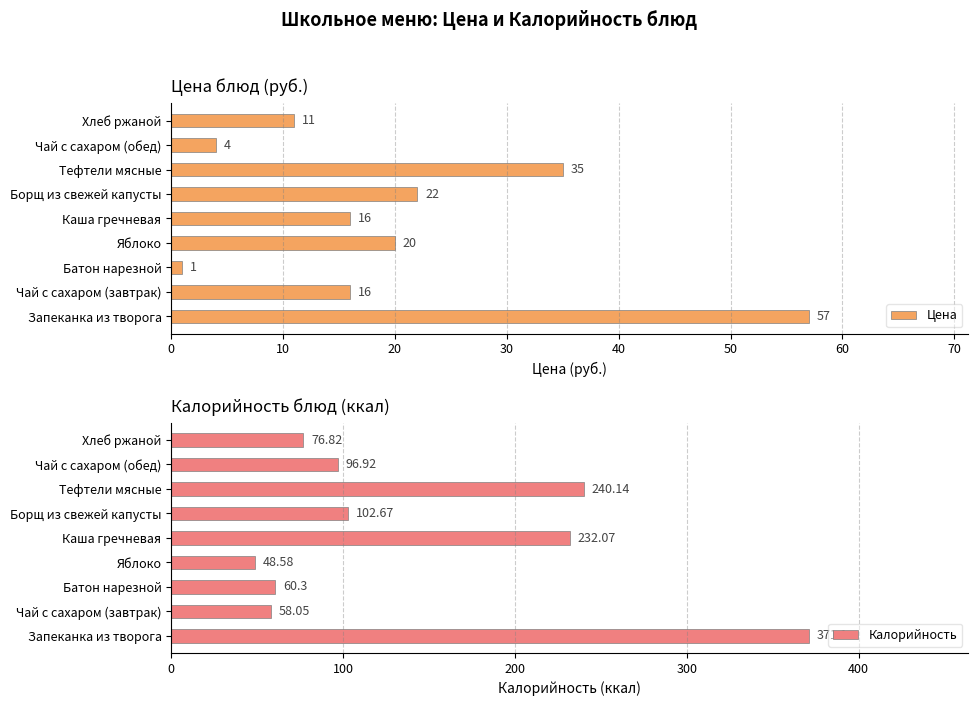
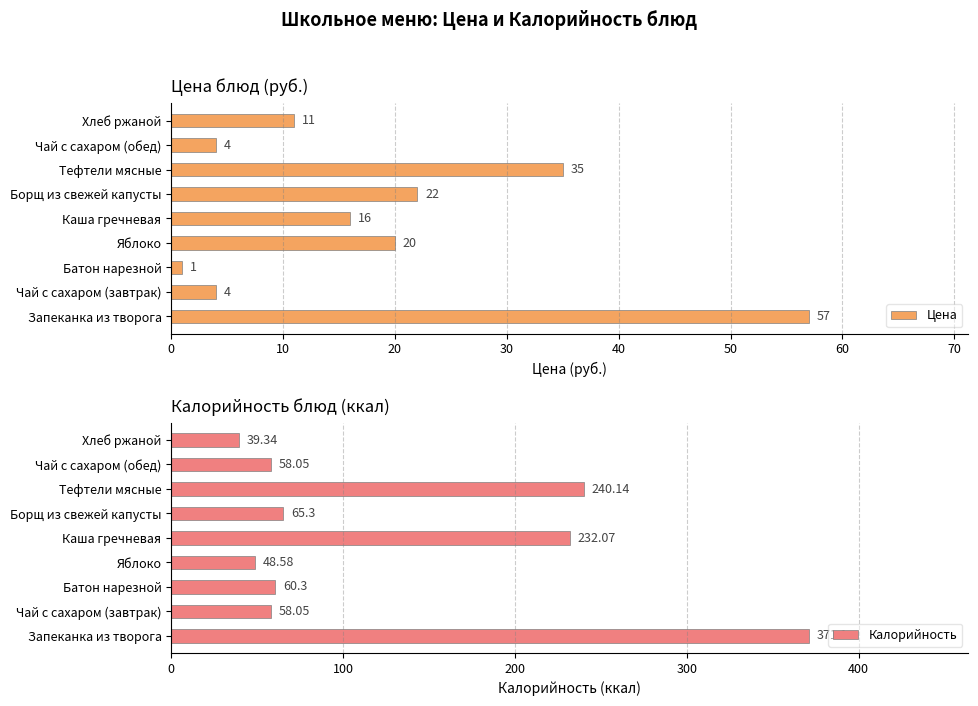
  {
    "Цена блюд (руб.)": {
      "Хлеб ржаной": 11,
      "Чай с сахаром (обед)": 4,
      "Тефтели мясные": 35,
      "Борщ из свежей капусты": 22,
      "Каша гречневая": 16,
      "Яблоко": 20,
      "Батон нарезной": 1,
-     "Чай с сахаром (завтрак)": 16,
+     "Чай с сахаром (завтрак)": 4,
      "Запеканка из творога": 57
    },
    "Калорийность блюд (ккал)": {
-     "Хлеб ржаной": 76.82,
-     "Чай с сахаром (обед)": 96.92,
+     "Хлеб ржаной": 39.34,
+     "Чай с сахаром (обед)": 58.05,
      "Тефтели мясные": 240.14,
-     "Борщ из свежей капусты": 102.67,
+     "Борщ из свежей капусты": 65.3,
      "Каша гречневая": 232.07,
      "Яблоко": 48.58,
      "Батон нарезной": 60.3,
      "Чай с сахаром (завтрак)": 58.05
    }
  }
